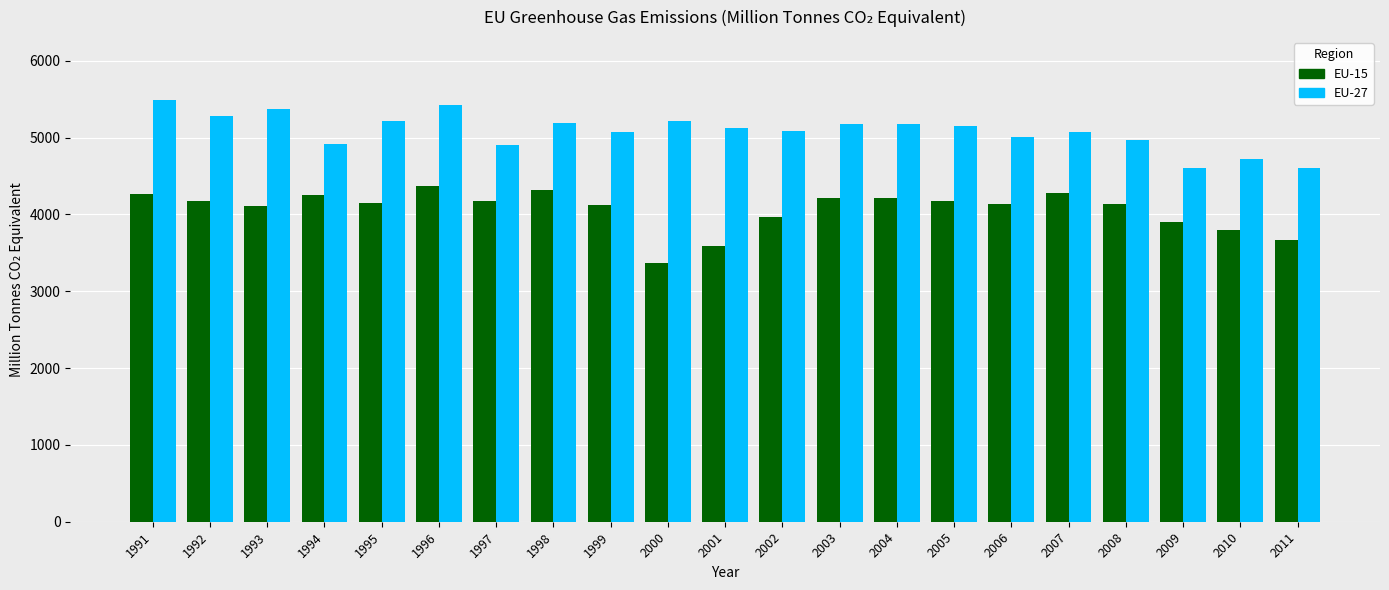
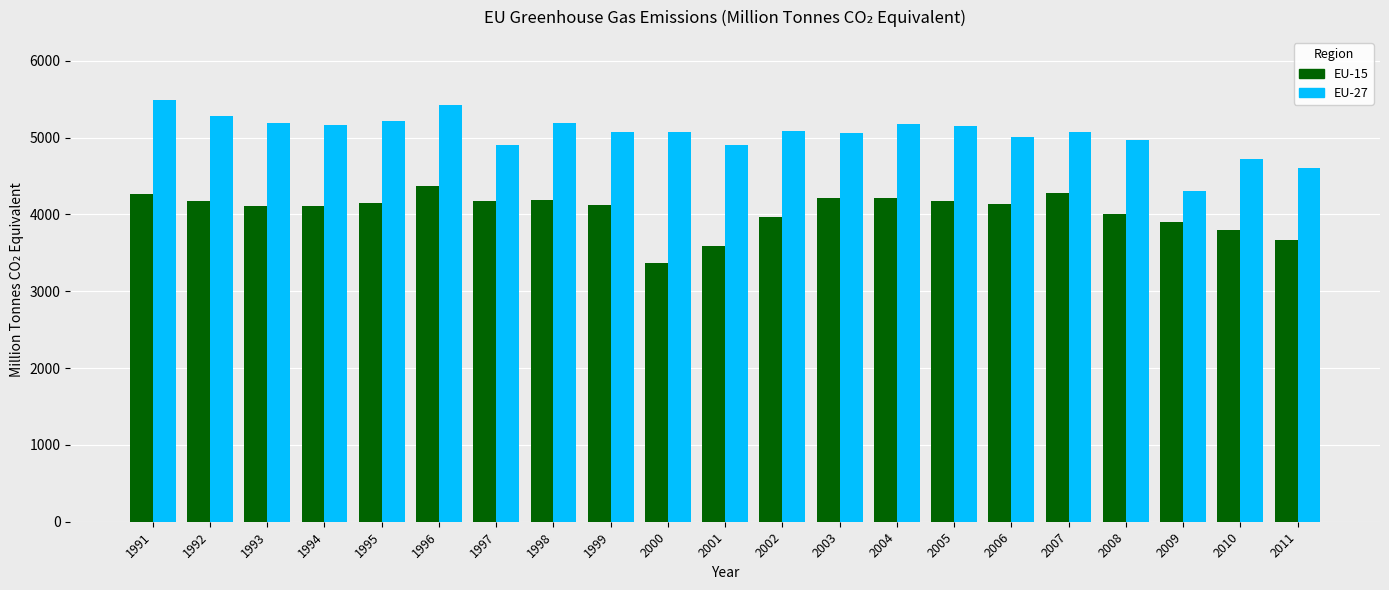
  {
    "EU-15": {
      "1991": 4300,
      "1992": 4200,
      "1993": 4100,
-     "1994": 4200,
+     "1994": 4100,
      "1995": 4100,
      "1996": 4400,
      "1997": 4200,
-     "1998": 4300,
+     "1998": 4200,
      "1999": 4100,
      "2000": 3400,
      "2001": 3600,
      "2002": 4000,
      "2003": 4200,
      "2004": 4200,
      "2005": 4200,
      "2006": 4100,
      "2007": 4300,
-     "2008": 4100,
+     "2008": 4000,
      "2009": 3900,
      "2010": 3800,
      "2011": 3700
    },
    "EU-27": {
      "1991": 5500,
      "1992": 5300,
-     "1993": 5400,
-     "1994": 4900,
+     "1993": 5200,
+     "1994": 5200,
      "1995": 5200,
      "1996": 5400,
      "1997": 4900,
      "1998": 5200,
      "1999": 5100,
-     "2000": 5200,
-     "2001": 5100,
+     "2000": 5100,
+     "2001": 4900,
      "2002": 5100,
-     "2003": 5200,
+     "2003": 5100,
      "2004": 5200,
      "2005": 5100,
      "2006": 5000,
      "2007": 5100,
      "2008": 5000,
-     "2009": 4600,
+     "2009": 4300,
      "2010": 4700,
      "2011": 4600
    }
  }
